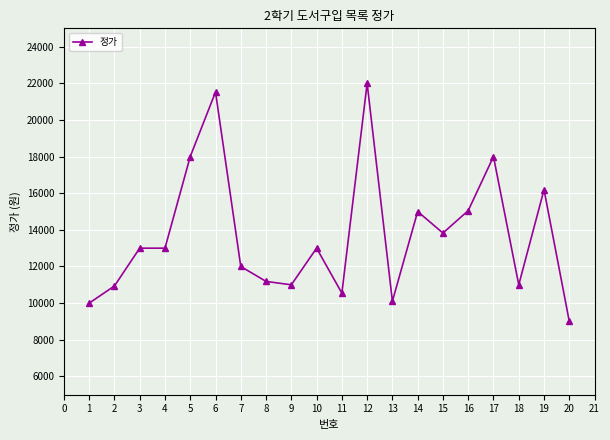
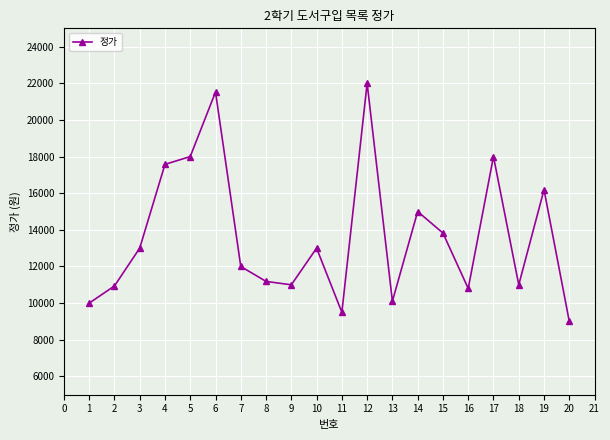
  {
    "1": 10000,
    "2": 10900,
    "3": 13000,
-   "4": 13000,
+   "4": 17600,
    "5": 18000,
    "6": 21500,
    "7": 12000,
    "8": 11200,
    "9": 11000,
    "10": 13000,
-   "11": 10500,
+   "11": 9500,
    "12": 22000,
    "13": 10100,
    "14": 15000,
    "15": 13800,
-   "16": 15000,
+   "16": 10800,
    "17": 18000,
    "18": 11000,
    "19": 16200,
    "20": 9000
  }
